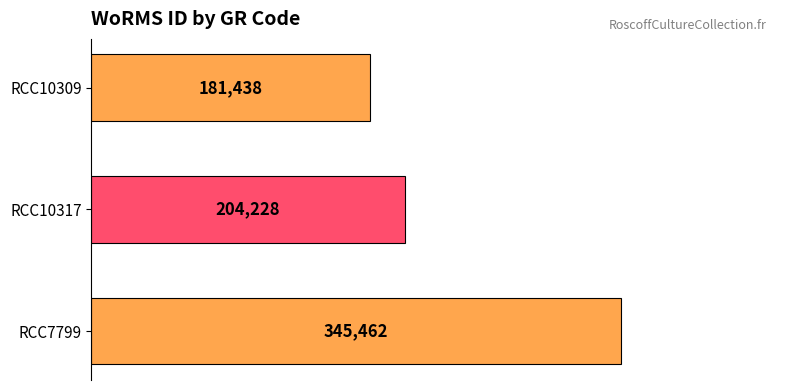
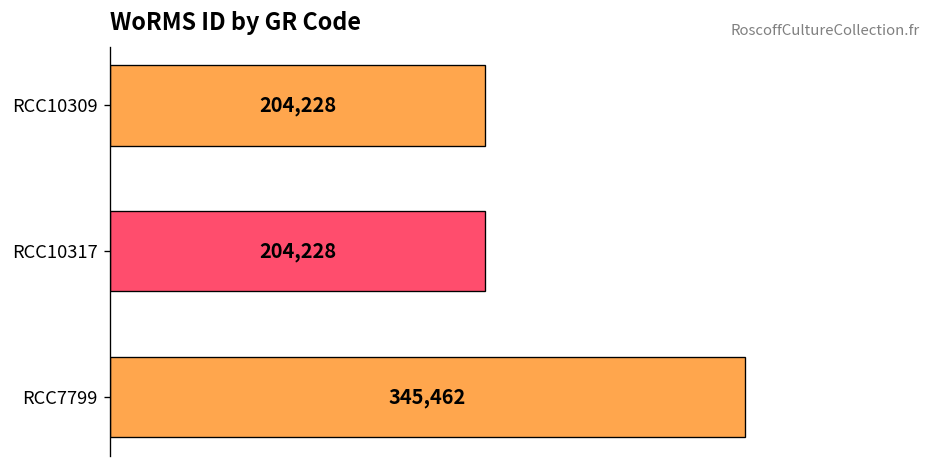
  {
-   "RCC10309": "181,438",
+   "RCC10309": "204,228",
    "RCC10317": "204,228",
    "RCC7799": "345,462"
  }
